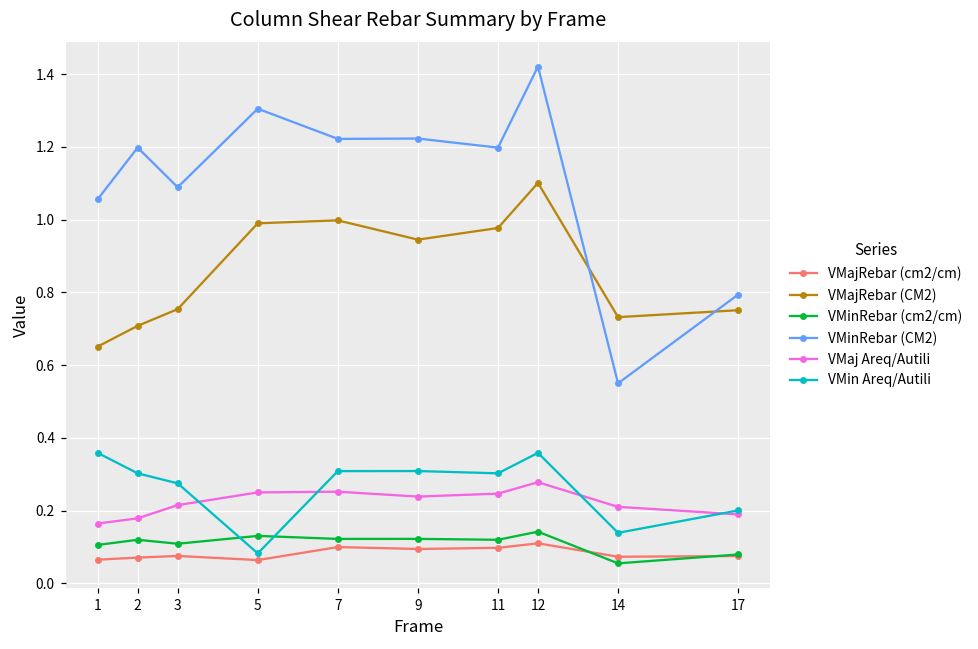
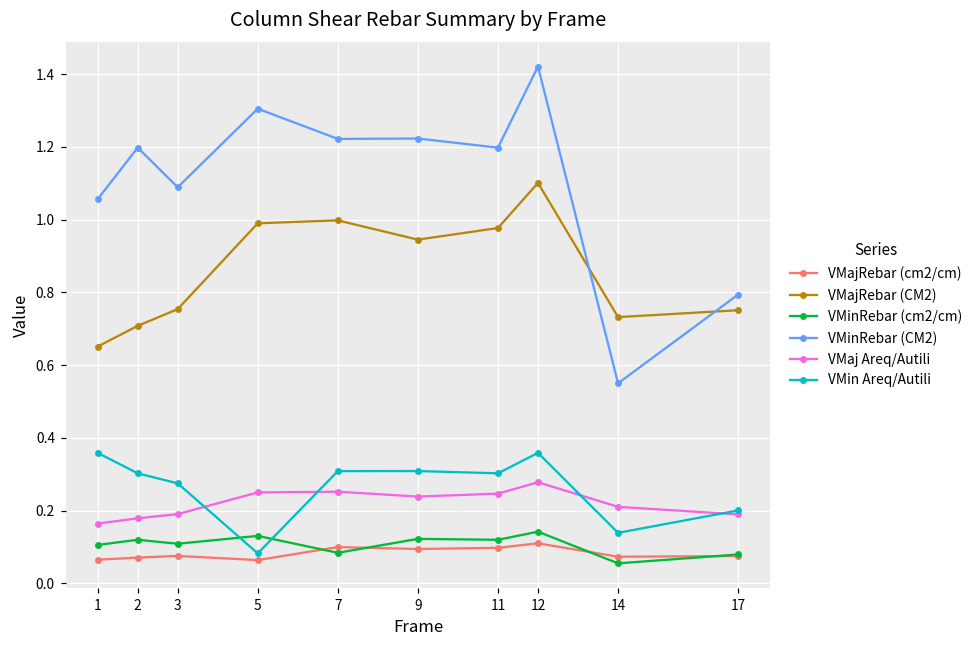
  {
    "VMajRebar (cm2/cm)": {
      "1": 0.07,
      "2": 0.07,
      "3": 0.08,
      "5": 0.06,
      "7": 0.10,
      "9": 0.09,
      "11": 0.10,
      "12": 0.11,
      "14": 0.07
    },
    "VMajRebar (CM2)": {
      "1": 0.65,
      "2": 0.71,
      "3": 0.75,
      "5": 0.99,
      "7": 1.00,
      "9": 0.95,
      "11": 0.98,
      "12": 1.10,
      "14": 0.73,
      "17": 0.75
    },
    "VMinRebar (cm2/cm)": {
      "1": 0.11,
      "2": 0.12,
      "3": 0.11,
      "5": 0.13,
-     "7": 0.12,
+     "7": 0.08,
      "9": 0.12,
      "11": 0.12,
      "12": 0.14,
      "14": 0.06
    },
    "VMinRebar (CM2)": {
      "1": 1.06,
      "2": 1.20,
      "3": 1.09,
      "5": 1.31,
      "7": 1.22,
      "9": 1.22,
      "11": 1.20,
      "12": 1.42,
      "14": 0.55,
      "17": 0.79
    },
    "VMaj Areq/Autili": {
      "1": 0.16,
      "2": 0.18,
-     "3": 0.22,
+     "3": 0.19,
      "5": 0.25,
      "7": 0.25,
      "9": 0.24,
      "11": 0.25,
      "12": 0.28,
      "14": 0.21,
      "17": 0.19
    },
    "VMin Areq/Autili": {
      "1": 0.36,
      "2": 0.30,
      "3": 0.28,
      "5": 0.08,
      "7": 0.31,
      "9": 0.31,
      "11": 0.30,
      "12": 0.36,
      "14": 0.14,
      "17": 0.20
    }
  }
